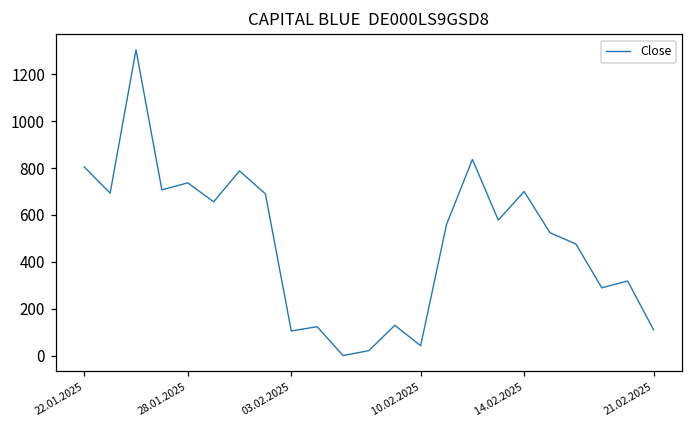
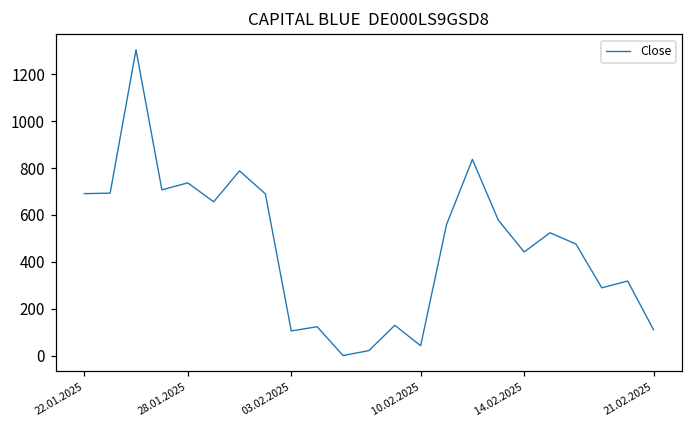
  {
-   "22.01.2025": 810,
+   "22.01.2025": 690,
    "28.01.2025": 740,
    "03.02.2025": 110,
    "10.02.2025": 40,
-   "14.02.2025": 700,
+   "14.02.2025": 440,
    "21.02.2025": 110
  }
